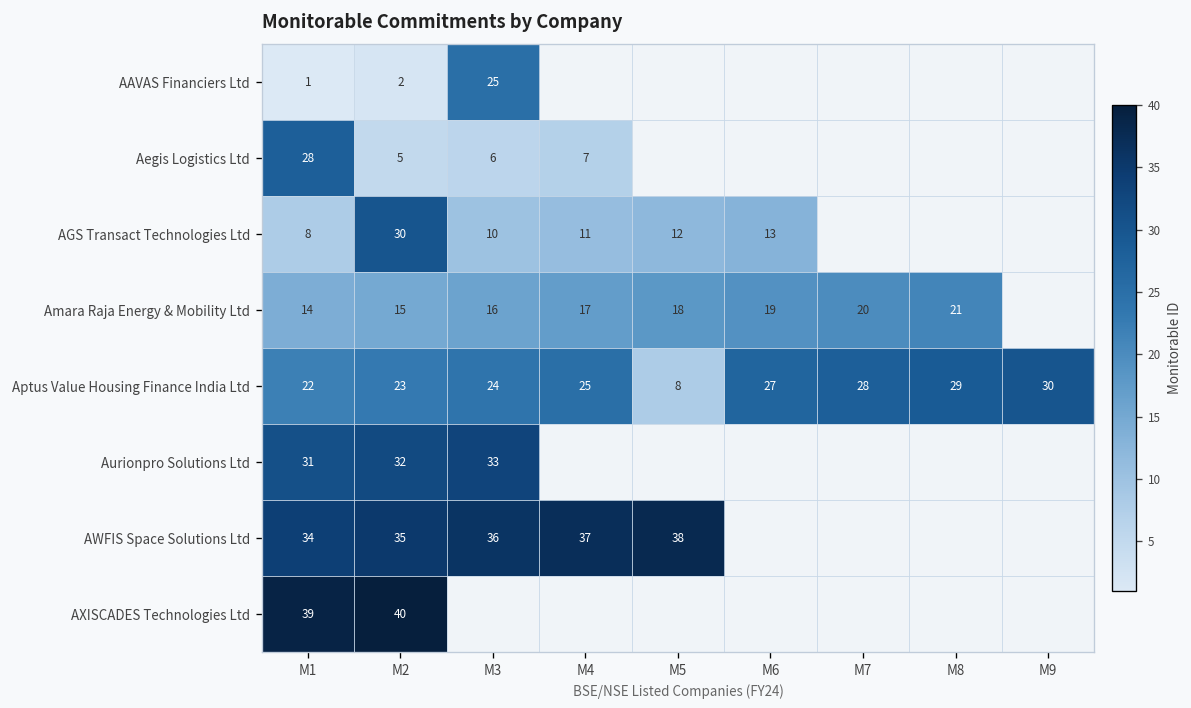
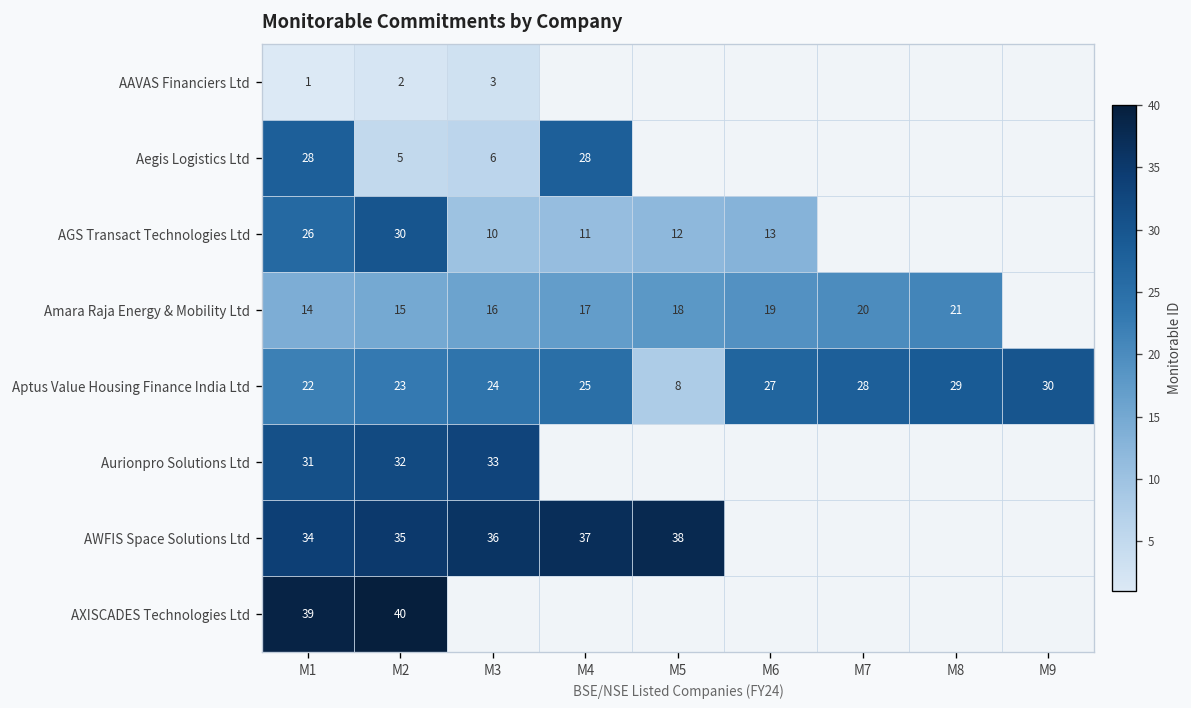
  {
    "AAVAS Financiers Ltd": {
      "M1": 1,
      "M2": 2,
-     "M3": 25
+     "M3": 3
    },
    "Aegis Logistics Ltd": {
      "M1": 28,
      "M2": 5,
      "M3": 6,
-     "M4": 7
+     "M4": 28
    },
    "AGS Transact Technologies Ltd": {
-     "M1": 8,
+     "M1": 26,
      "M2": 30,
      "M3": 10,
      "M4": 11,
      "M5": 12,
      "M6": 13
    },
    "Amara Raja Energy & Mobility Ltd": {
      "M1": 14,
      "M2": 15,
      "M3": 16,
      "M4": 17,
      "M5": 18,
      "M6": 19,
      "M7": 20,
      "M8": 21
    },
    "Aptus Value Housing Finance India Ltd": {
      "M1": 22,
      "M2": 23,
      "M3": 24,
      "M4": 25,
      "M5": 8,
      "M6": 27,
      "M7": 28,
      "M8": 29,
      "M9": 30
    },
    "Aurionpro Solutions Ltd": {
      "M1": 31,
      "M2": 32,
      "M3": 33
    },
    "AWFIS Space Solutions Ltd": {
      "M1": 34,
      "M2": 35,
      "M3": 36,
      "M4": 37,
      "M5": 38
    },
    "AXISCADES Technologies Ltd": {
      "M1": 39,
      "M2": 40
    }
  }
